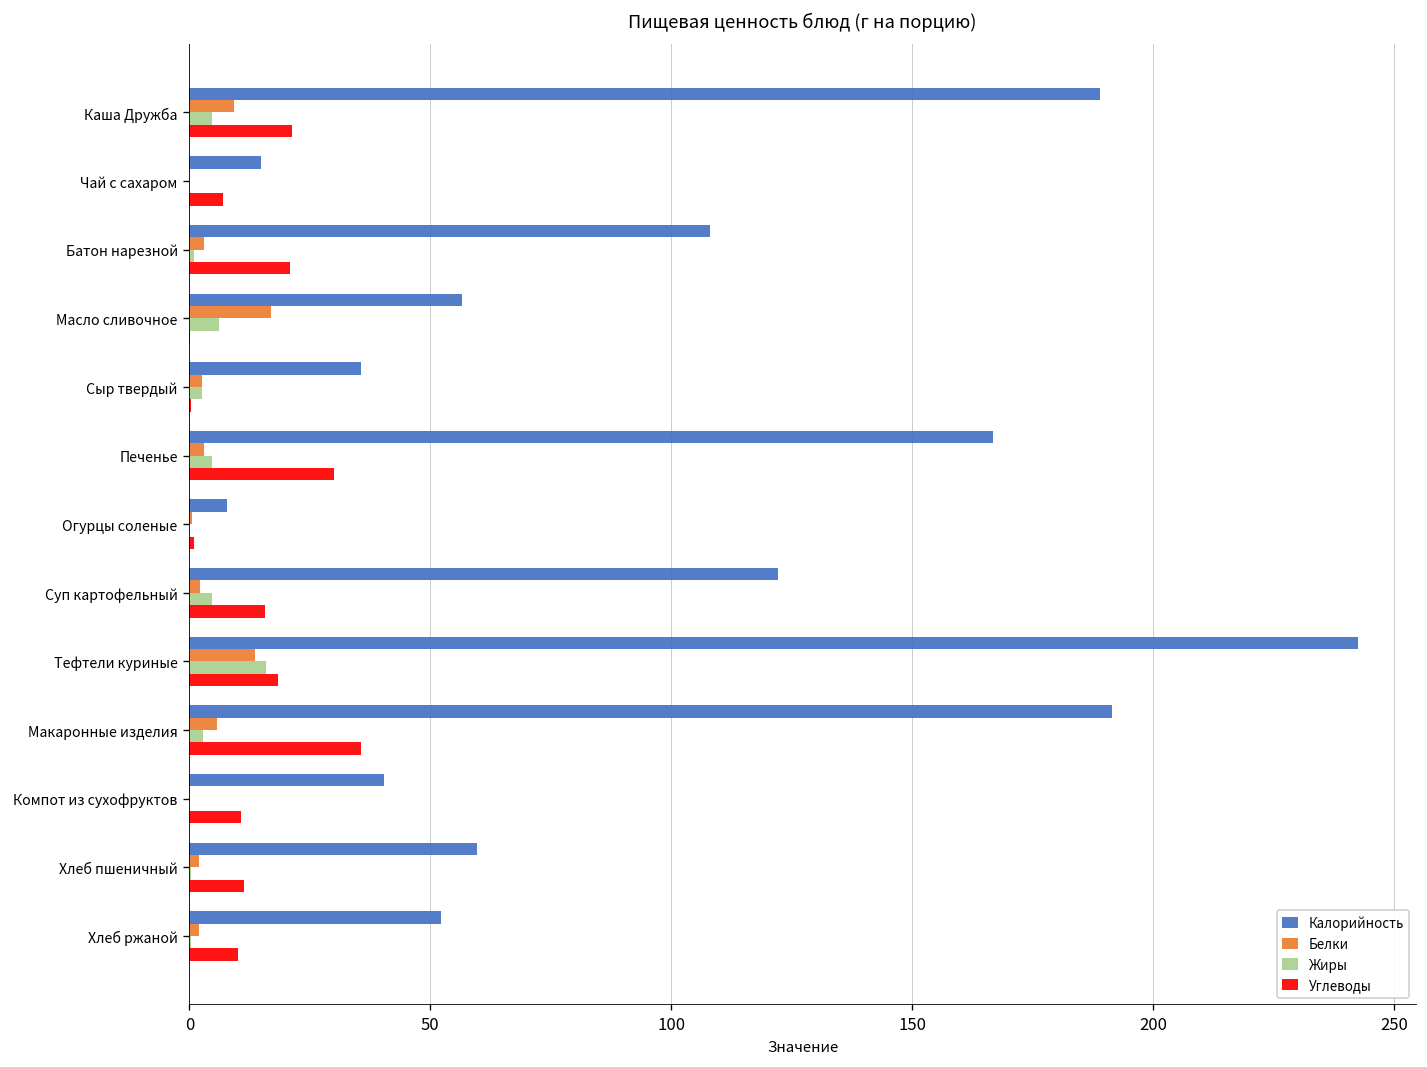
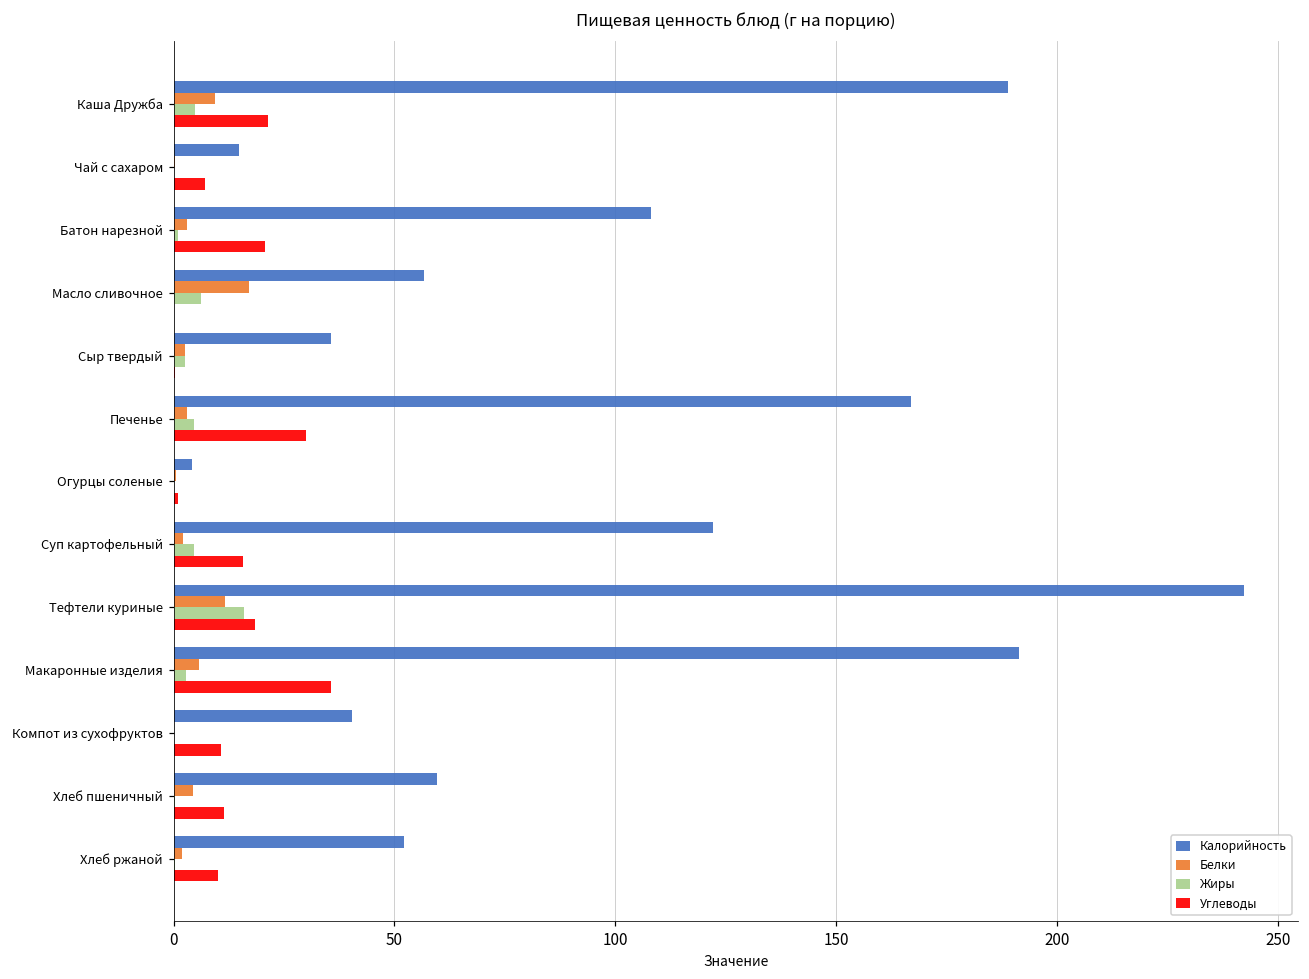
  {
    "Калорийность": {
      "Каша Дружба": 189,
      "Чай с сахаром": 15,
      "Батон нарезной": 108,
      "Масло сливочное": 57,
      "Сыр твердый": 36,
      "Печенье": 167,
-     "Огурцы соленые": 8,
+     "Огурцы соленые": 4,
      "Суп картофельный": 122,
      "Тефтели куриные": 242,
      "Макаронные изделия": 191,
      "Компот из сухофруктов": 40,
      "Хлеб пшеничный": 60,
      "Хлеб ржаной": 52
    },
    "Белки": {
      "Каша Дружба": 9,
      "Батон нарезной": 3,
      "Масло сливочное": 17,
      "Сыр твердый": 3,
      "Печенье": 3,
      "Суп картофельный": 2,
-     "Тефтели куриные": 14,
+     "Тефтели куриные": 12,
      "Макаронные изделия": 6,
-     "Хлеб пшеничный": 2,
+     "Хлеб пшеничный": 4,
      "Хлеб ржаной": 2
    },
    "Жиры": {
      "Каша Дружба": 5,
      "Батон нарезной": 1,
      "Масло сливочное": 6,
      "Сыр твердый": 3,
      "Печенье": 5,
      "Суп картофельный": 5,
      "Тефтели куриные": 16,
      "Макаронные изделия": 3,
      "Компот из сухофруктов": 0
    },
    "Углеводы": {
      "Каша Дружба": 21,
      "Чай с сахаром": 7,
      "Батон нарезной": 21,
      "Печенье": 30,
      "Огурцы соленые": 1,
      "Суп картофельный": 16,
      "Тефтели куриные": 18,
      "Макаронные изделия": 36,
      "Компот из сухофруктов": 11,
      "Хлеб пшеничный": 11,
      "Хлеб ржаной": 10
    }
  }
